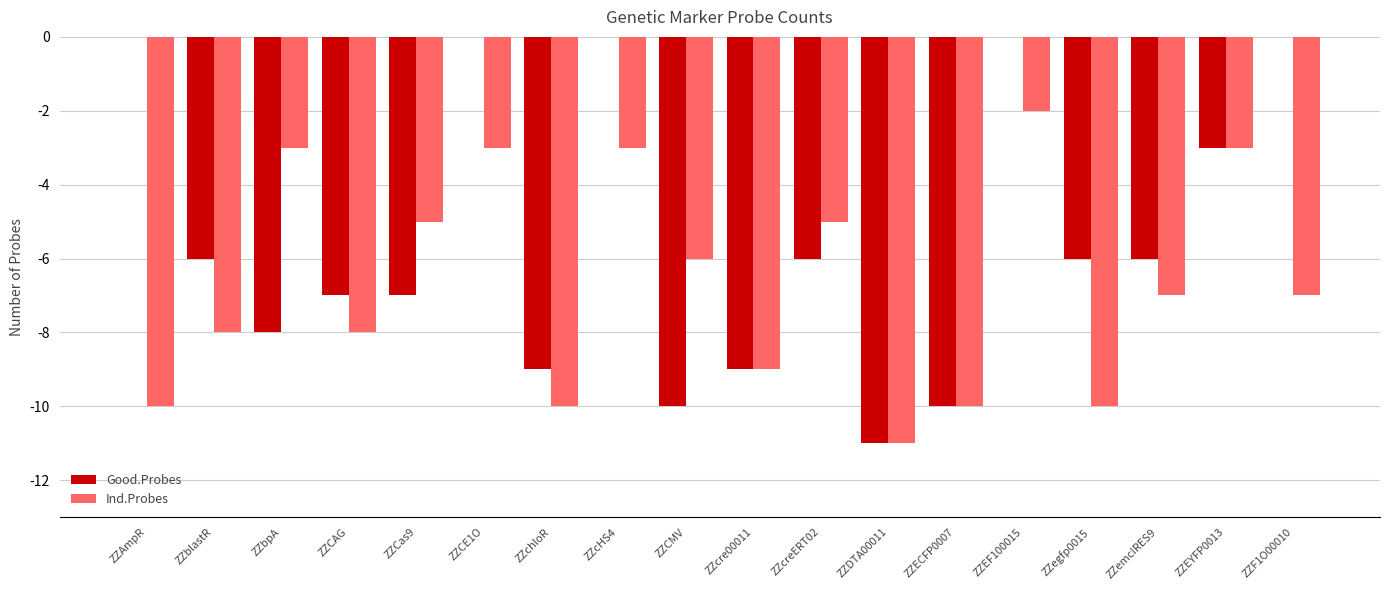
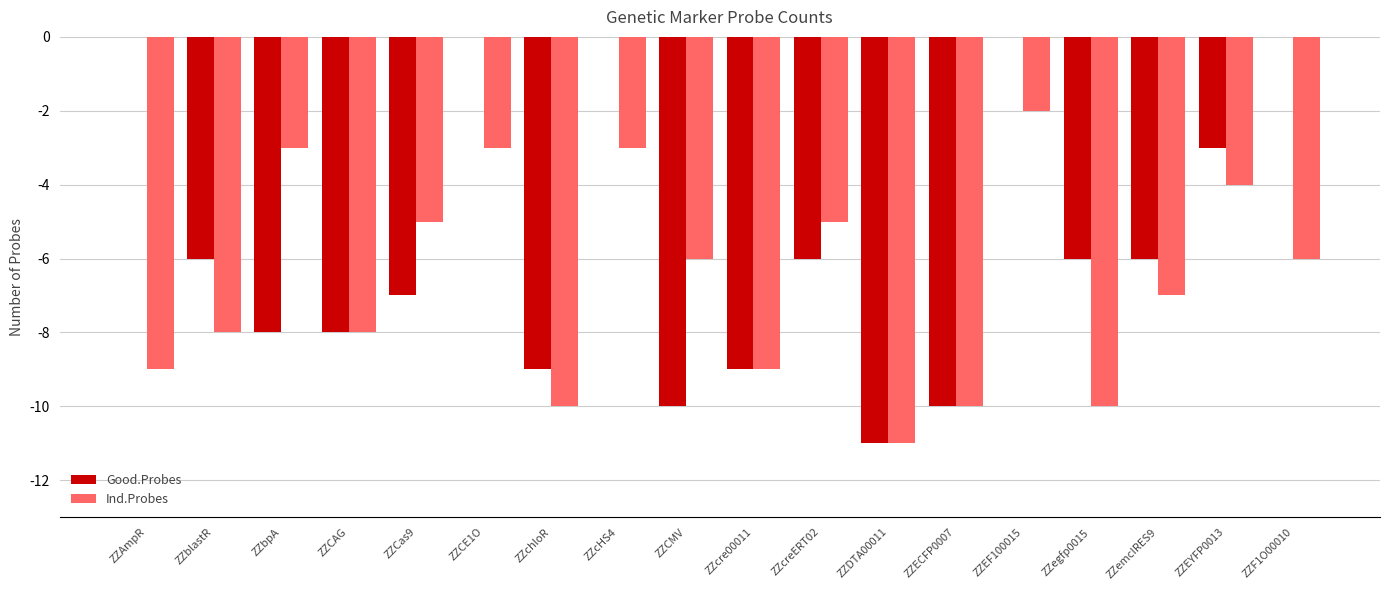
  {
    "Good.Probes": {
      "ZZAmpR": 0.0,
      "ZZblastR": -6.0,
      "ZZbpA": -8.0,
-     "ZZCAG": -7.0,
+     "ZZCAG": -8.0,
      "ZZCas9": -7.0,
      "ZZCE1O": 0.0,
      "ZZchloR": -9.0,
      "ZZcHS4": 0.0,
      "ZZCMV": -10.0,
      "ZZcre00011": -9.0,
      "ZZcreERT02": -6.0,
      "ZZDTA00011": -11.0,
      "ZZECFP0007": -10.0,
      "ZZEF100015": 0.0,
      "ZZegfp0015": -6.0,
      "ZZemcIRES9": -6.0,
      "ZZEYFP0013": -3.0,
      "ZZF1O00010": 0.0
    },
    "Ind.Probes": {
-     "ZZAmpR": -10.0,
+     "ZZAmpR": -9.0,
      "ZZblastR": -8.0,
      "ZZbpA": -3.0,
      "ZZCAG": -8.0,
      "ZZCas9": -5.0,
      "ZZCE1O": -3.0,
      "ZZchloR": -10.0,
      "ZZcHS4": -3.0,
      "ZZCMV": -6.0,
      "ZZcre00011": -9.0,
      "ZZcreERT02": -5.0,
      "ZZDTA00011": -11.0,
      "ZZECFP0007": -10.0,
      "ZZEF100015": -2.0,
      "ZZegfp0015": -10.0,
      "ZZemcIRES9": -7.0,
-     "ZZEYFP0013": -3.0,
-     "ZZF1O00010": -7.0
+     "ZZEYFP0013": -4.0,
+     "ZZF1O00010": -6.0
    }
  }
